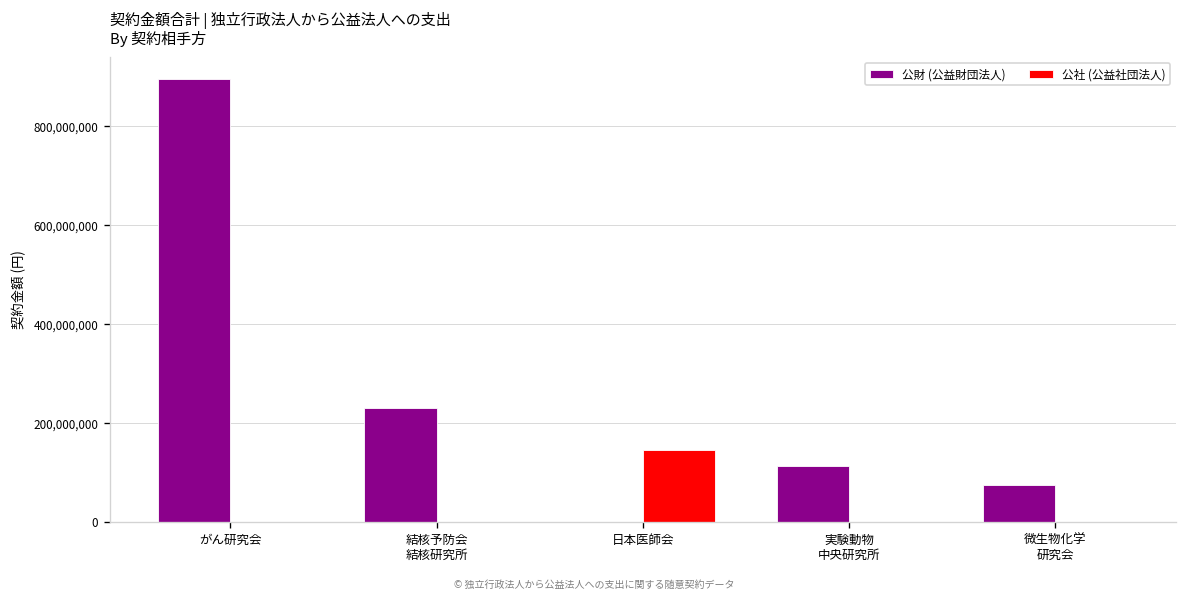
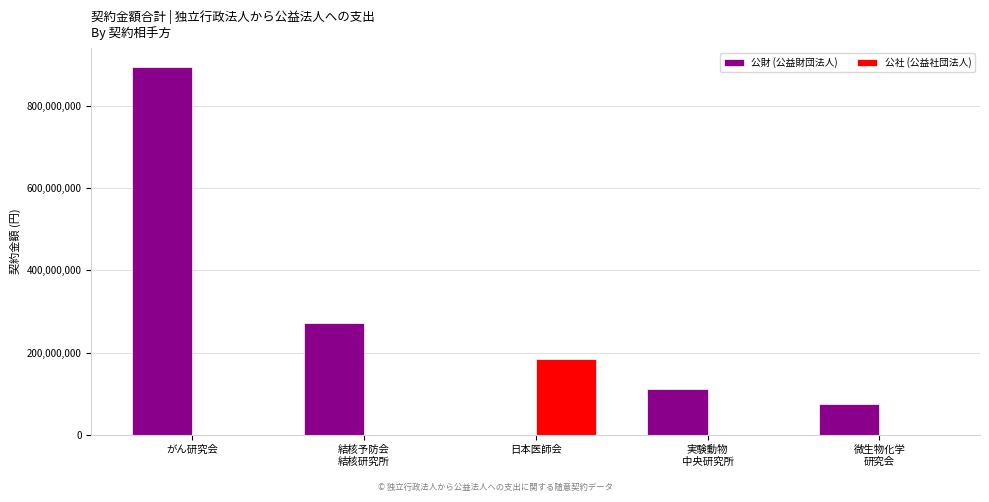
  {
    "公財 (公益財団法人)": {
      "がん研究会": "890,000,000",
-     "結核予防会 結核研究所": "230,000,000",
+     "結核予防会 結核研究所": "270,000,000",
      "日本医師会": "0",
      "実験動物 中央研究所": "110,000,000",
      "微生物化学 研究会": "80,000,000"
    },
    "公社 (公益社団法人)": {
      "がん研究会": "0",
      "結核予防会 結核研究所": "0",
-     "日本医師会": "150,000,000",
+     "日本医師会": "190,000,000",
      "実験動物 中央研究所": "0",
      "微生物化学 研究会": "0"
    }
  }
